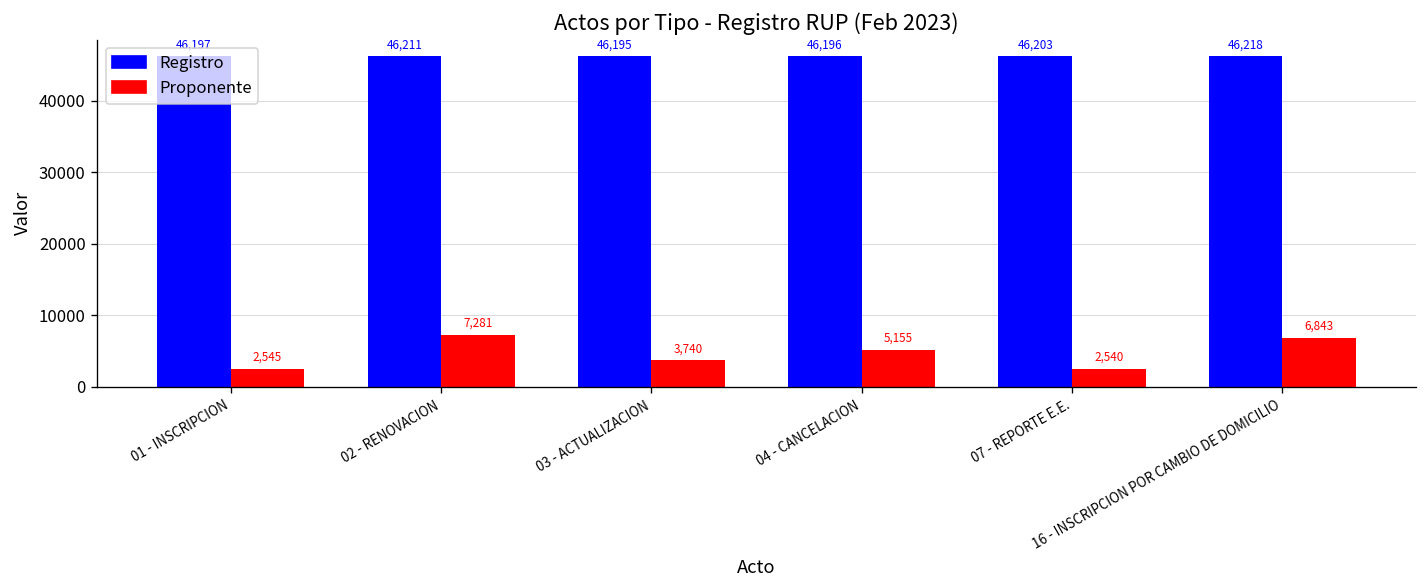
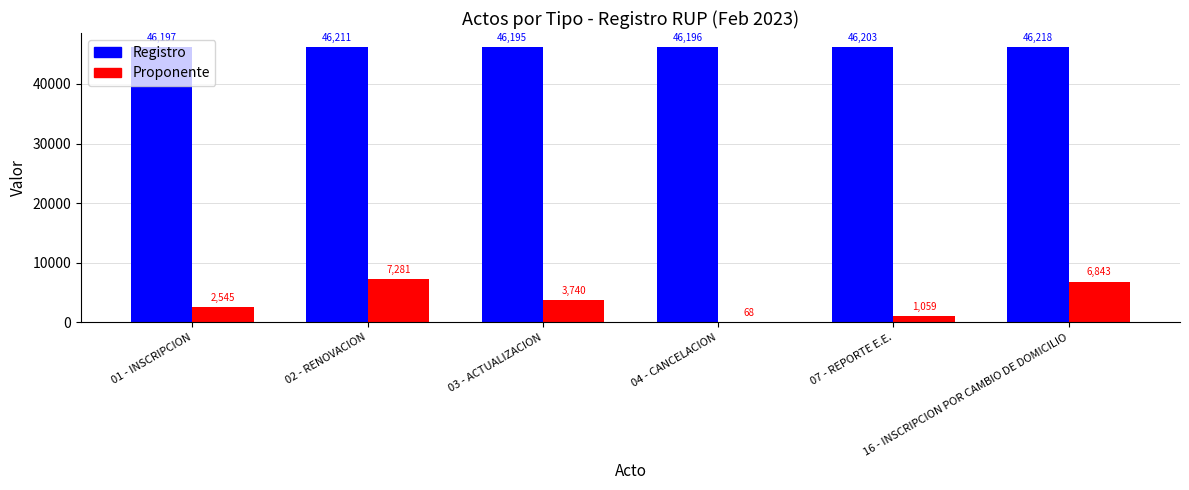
  {
    "Registro": {
      "02 - RENOVACION": "46,211",
      "03 - ACTUALIZACION": "46,195",
      "04 - CANCELACION": "46,196",
      "07 - REPORTE E.E.": "46,203",
      "16 - INSCRIPCION POR CAMBIO DE DOMICILIO": "46,218"
    },
    "Proponente": {
      "01 - INSCRIPCION": "2,545",
      "02 - RENOVACION": "7,281",
      "03 - ACTUALIZACION": "3,740",
-     "04 - CANCELACION": "5,155",
-     "07 - REPORTE E.E.": "2,540",
+     "04 - CANCELACION": "68",
+     "07 - REPORTE E.E.": "1,059",
      "16 - INSCRIPCION POR CAMBIO DE DOMICILIO": "6,843"
    }
  }
